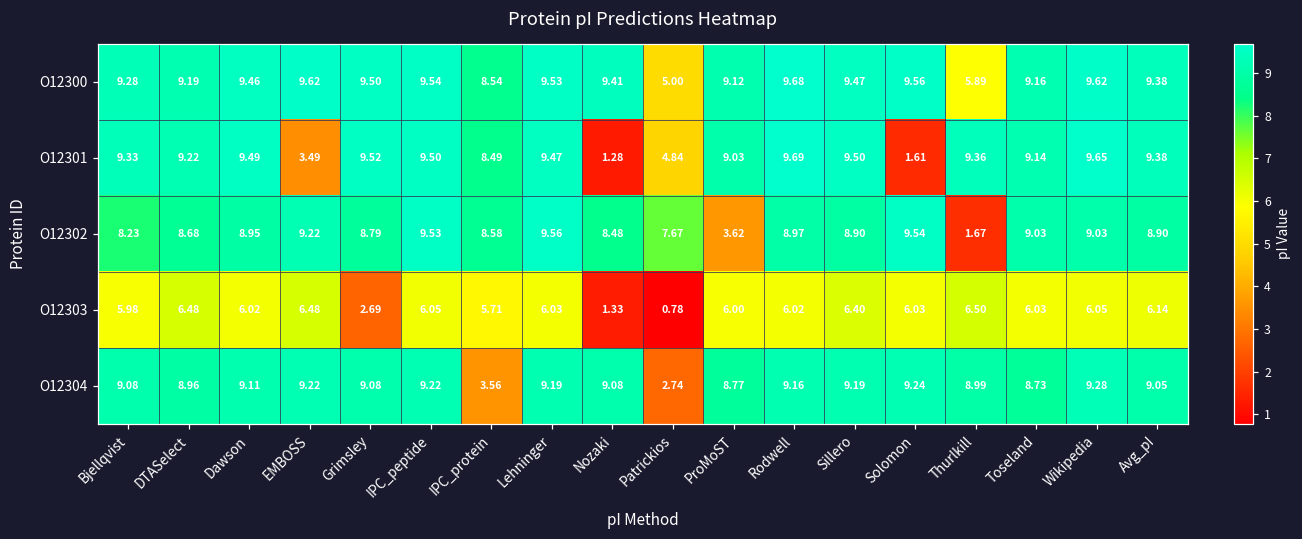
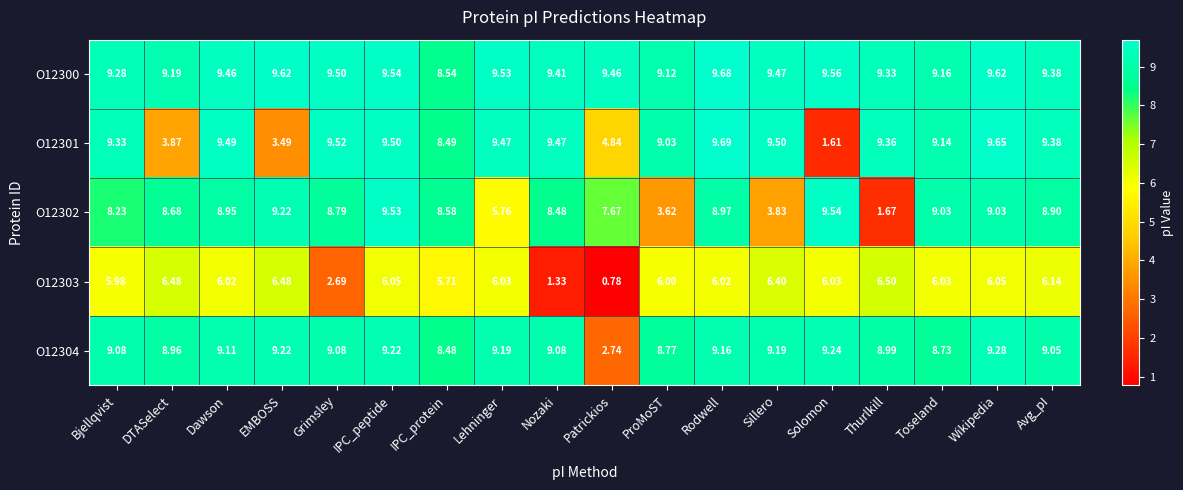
  {
    "O12300": {
      "Bjellqvist": 9.28,
      "DTASelect": 9.19,
      "Dawson": 9.46,
      "EMBOSS": 9.62,
      "Grimsley": 9.50,
      "IPC_peptide": 9.54,
      "IPC_protein": 8.54,
      "Lehninger": 9.53,
      "Nozaki": 9.41,
-     "Patrickios": 5.00,
+     "Patrickios": 9.46,
      "ProMoST": 9.12,
      "Rodwell": 9.68,
      "Sillero": 9.47,
      "Solomon": 9.56,
-     "Thurlkill": 5.89,
+     "Thurlkill": 9.33,
      "Toseland": 9.16,
      "Wikipedia": 9.62,
      "Avg_pI": 9.38
    },
    "O12301": {
      "Bjellqvist": 9.33,
-     "DTASelect": 9.22,
+     "DTASelect": 3.87,
      "Dawson": 9.49,
      "EMBOSS": 3.49,
      "Grimsley": 9.52,
      "IPC_peptide": 9.50,
      "IPC_protein": 8.49,
      "Lehninger": 9.47,
-     "Nozaki": 1.28,
+     "Nozaki": 9.47,
      "Patrickios": 4.84,
      "ProMoST": 9.03,
      "Rodwell": 9.69,
      "Sillero": 9.50,
      "Solomon": 1.61,
      "Thurlkill": 9.36,
      "Toseland": 9.14,
      "Wikipedia": 9.65,
      "Avg_pI": 9.38
    },
    "O12302": {
      "Bjellqvist": 8.23,
      "DTASelect": 8.68,
      "Dawson": 8.95,
      "EMBOSS": 9.22,
      "Grimsley": 8.79,
      "IPC_peptide": 9.53,
      "IPC_protein": 8.58,
-     "Lehninger": 9.56,
+     "Lehninger": 5.76,
      "Nozaki": 8.48,
      "Patrickios": 7.67,
      "ProMoST": 3.62,
      "Rodwell": 8.97,
-     "Sillero": 8.90,
+     "Sillero": 3.83,
      "Solomon": 9.54,
      "Thurlkill": 1.67,
      "Toseland": 9.03,
      "Wikipedia": 9.03,
      "Avg_pI": 8.90
    },
    "O12303": {
      "Bjellqvist": 5.98,
      "DTASelect": 6.48,
      "Dawson": 6.02,
      "EMBOSS": 6.48,
      "Grimsley": 2.69,
      "IPC_peptide": 6.05,
      "IPC_protein": 5.71,
      "Lehninger": 6.03,
      "Nozaki": 1.33,
      "Patrickios": 0.78,
      "ProMoST": 6.00,
      "Rodwell": 6.02,
      "Sillero": 6.40,
      "Solomon": 6.03,
      "Thurlkill": 6.50,
      "Toseland": 6.03,
      "Wikipedia": 6.05,
      "Avg_pI": 6.14
    },
    "O12304": {
      "Bjellqvist": 9.08,
      "DTASelect": 8.96,
      "Dawson": 9.11,
      "EMBOSS": 9.22,
      "Grimsley": 9.08,
      "IPC_peptide": 9.22,
-     "IPC_protein": 3.56,
+     "IPC_protein": 8.48,
      "Lehninger": 9.19,
      "Nozaki": 9.08,
      "Patrickios": 2.74,
      "ProMoST": 8.77,
      "Rodwell": 9.16,
      "Sillero": 9.19,
      "Solomon": 9.24,
      "Thurlkill": 8.99,
      "Toseland": 8.73,
      "Wikipedia": 9.28,
      "Avg_pI": 9.05
    }
  }
